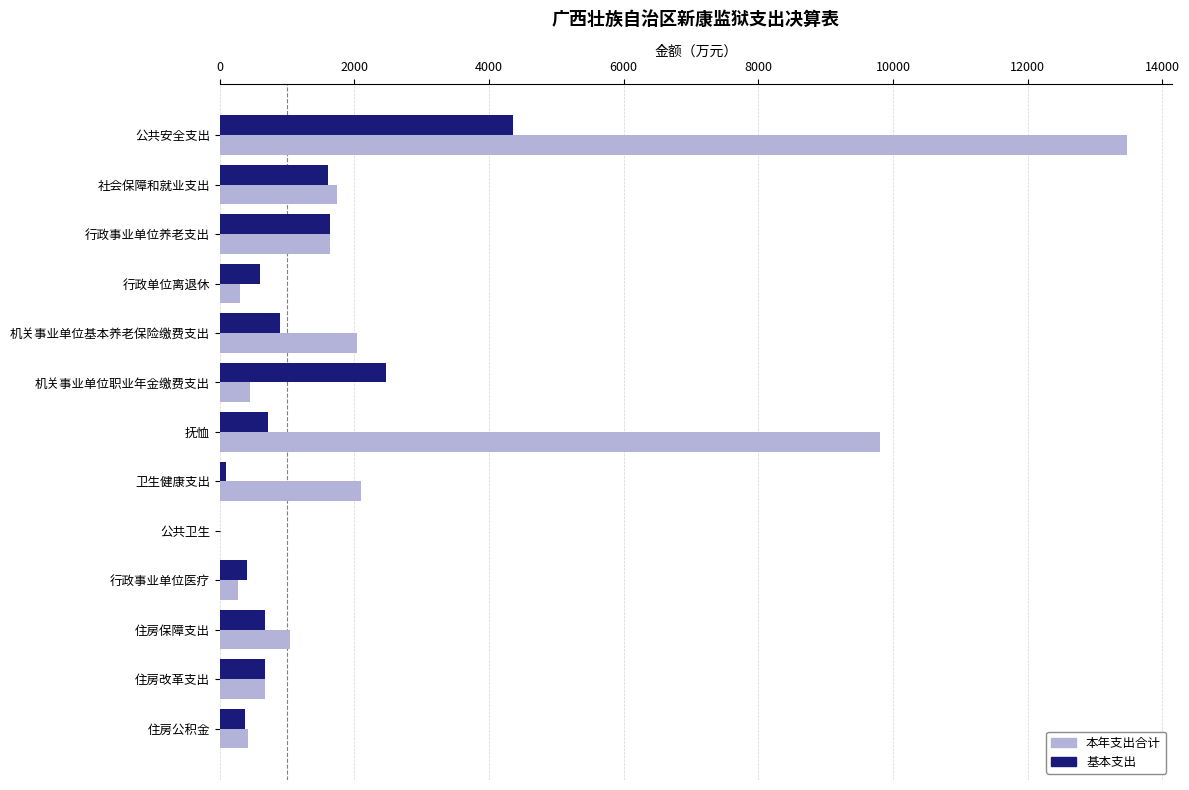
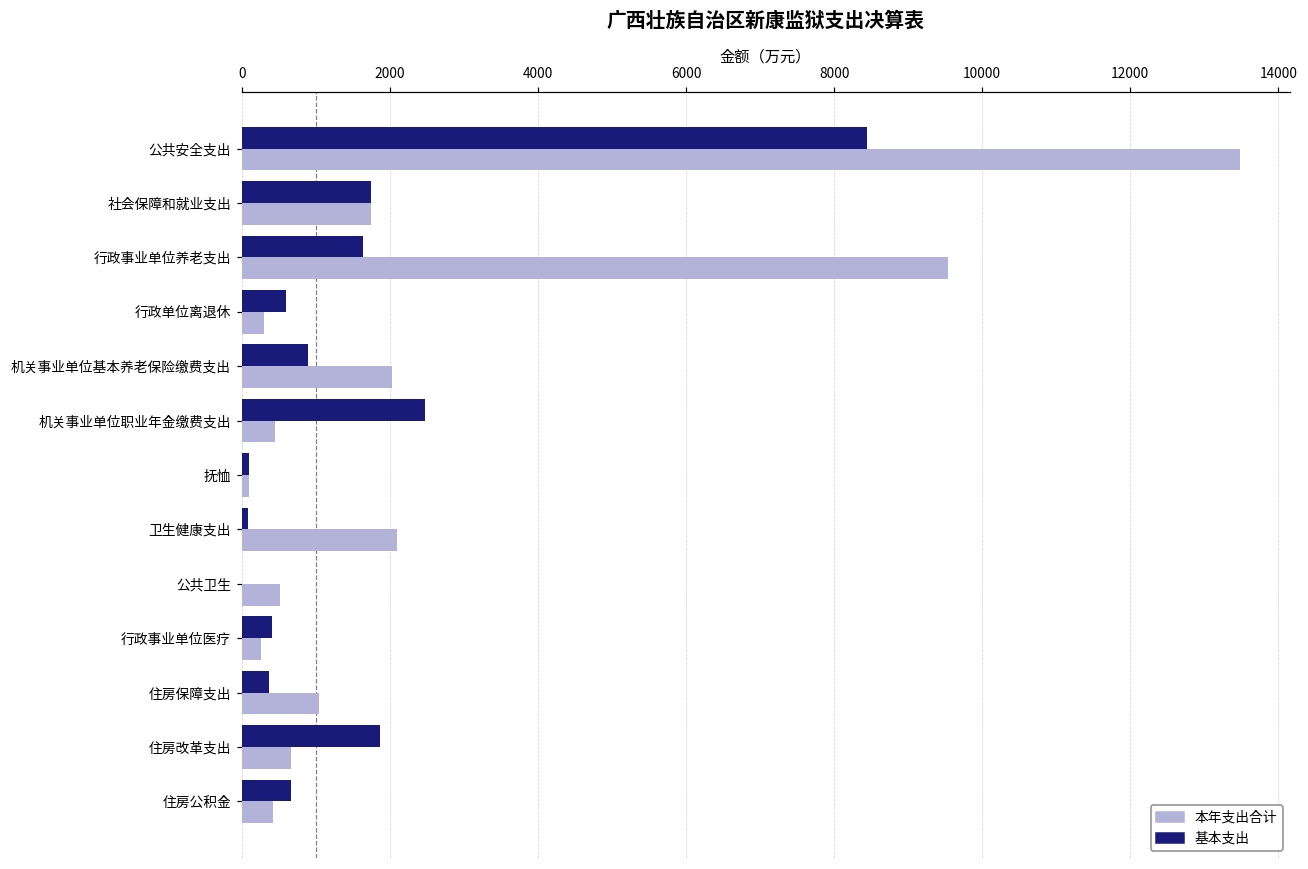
  {
    "本年支出合计": {
      "公共安全支出": 13500,
      "社会保障和就业支出": 1700,
-     "行政事业单位养老支出": 1600,
+     "行政事业单位养老支出": 9500,
      "行政单位离退休": 300,
      "机关事业单位基本养老保险缴费支出": 2000,
      "机关事业单位职业年金缴费支出": 400,
-     "抚恤": 9800,
+     "抚恤": 100,
      "卫生健康支出": 2100,
-     "公共卫生": 0,
+     "公共卫生": 500,
      "行政事业单位医疗": 300,
      "住房保障支出": 1000,
      "住房改革支出": 700,
      "住房公积金": 400
    },
    "基本支出": {
-     "公共安全支出": 4400,
-     "社会保障和就业支出": 1600,
+     "公共安全支出": 8400,
+     "社会保障和就业支出": 1700,
      "行政事业单位养老支出": 1600,
      "行政单位离退休": 600,
      "机关事业单位基本养老保险缴费支出": 900,
      "机关事业单位职业年金缴费支出": 2500,
-     "抚恤": 700,
+     "抚恤": 100,
      "卫生健康支出": 100,
      "公共卫生": 0,
      "行政事业单位医疗": 400,
-     "住房保障支出": 700,
-     "住房改革支出": 700,
-     "住房公积金": 400
+     "住房保障支出": 400,
+     "住房改革支出": 1900,
+     "住房公积金": 700
    }
  }
